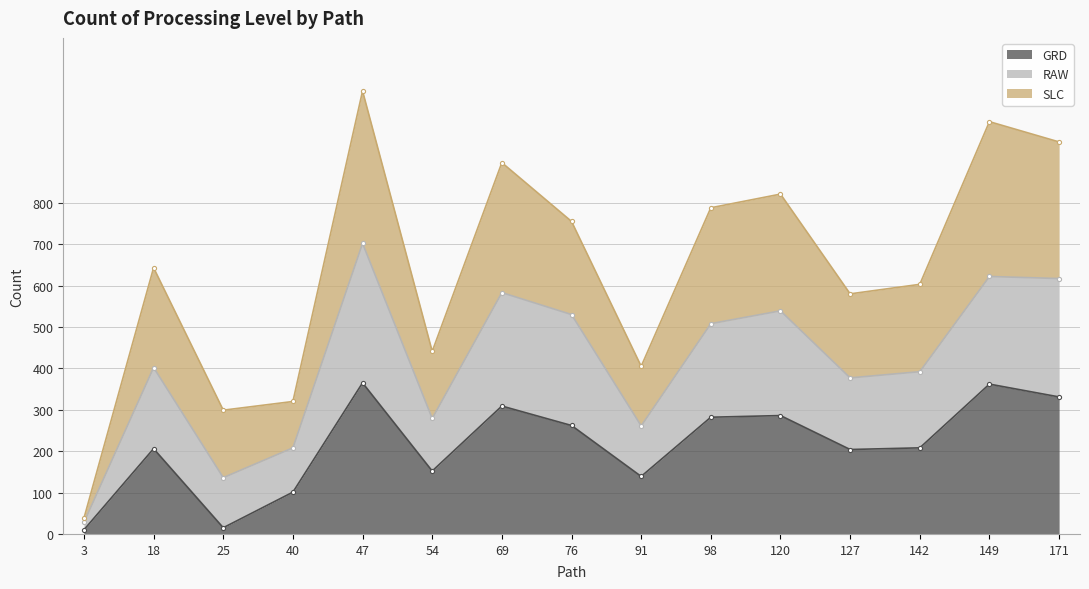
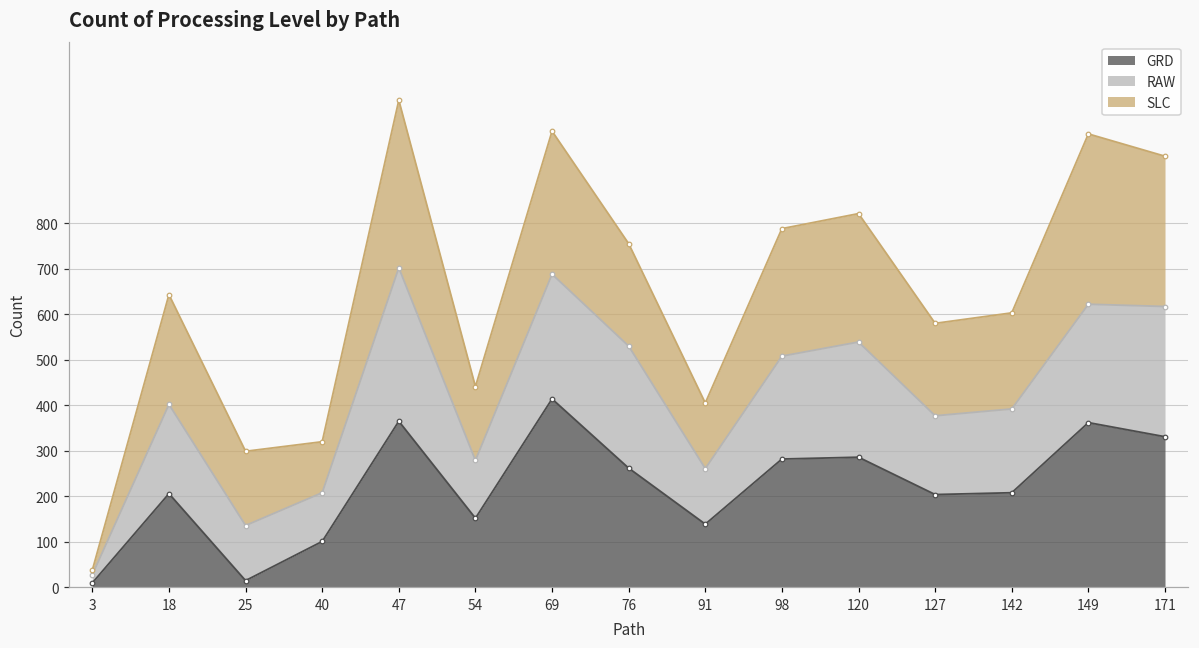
  {
    "GRD": {
      "3": 10,
      "18": 210,
      "25": 20,
      "40": 100,
      "47": 370,
      "54": 150,
-     "69": 310,
+     "69": 410,
      "76": 260,
      "91": 140,
      "98": 280,
      "120": 290,
      "127": 200,
      "142": 210,
      "149": 360,
      "171": 330
    },
    "RAW": {
      "3": 20,
      "18": 200,
      "25": 120,
      "40": 110,
      "47": 340,
      "54": 130,
      "69": 270,
      "76": 270,
      "91": 120,
      "98": 230,
      "120": 250,
      "127": 170,
      "142": 180,
      "149": 260,
      "171": 290
    },
    "SLC": {
      "3": 10,
      "18": 240,
      "25": 160,
      "40": 110,
      "47": 370,
      "54": 160,
      "69": 310,
      "76": 230,
      "91": 140,
      "98": 280,
      "120": 280,
      "127": 200,
      "142": 210,
      "149": 370,
      "171": 330
    }
  }
